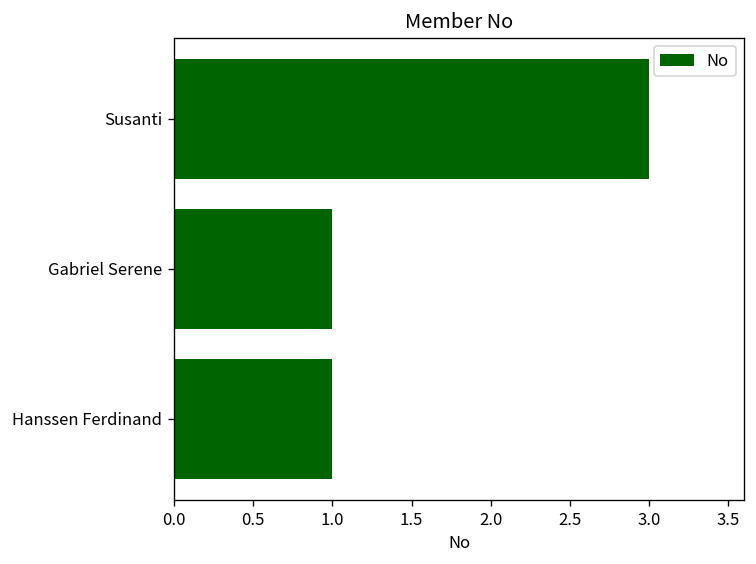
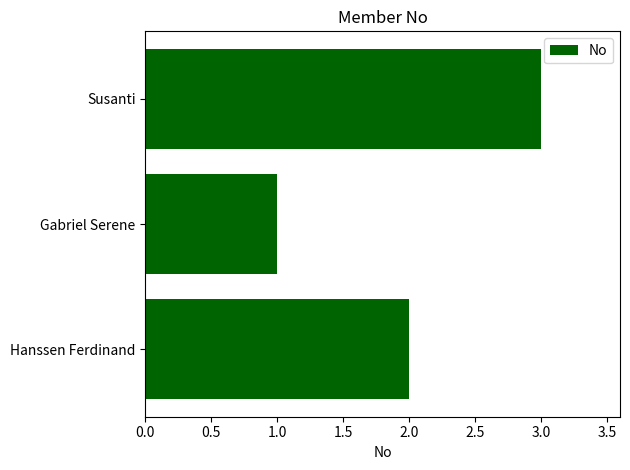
  {
    "Susanti": 3,
    "Gabriel Serene": 1,
-   "Hanssen Ferdinand": 1
+   "Hanssen Ferdinand": 2
  }
